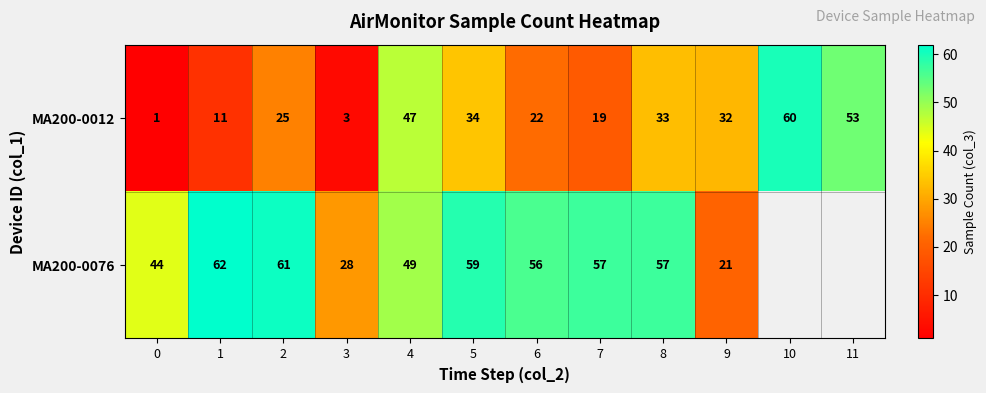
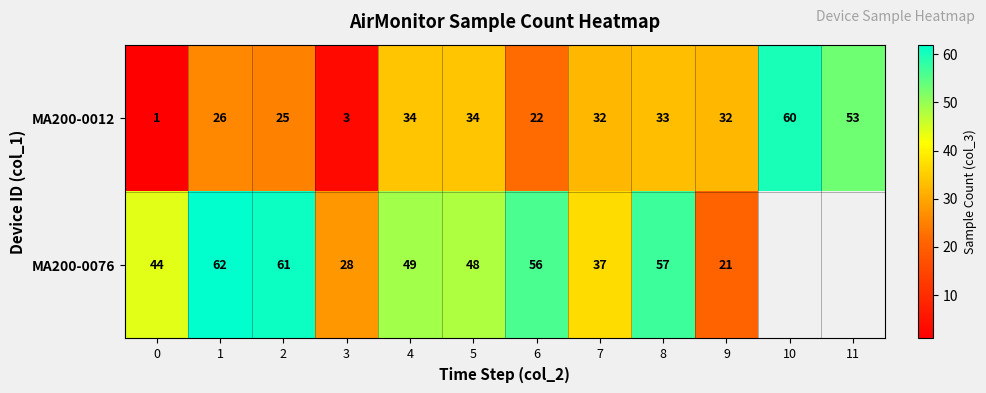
  {
    "MA200-0012": {
      "0": 1,
-     "1": 11,
+     "1": 26,
      "2": 25,
      "3": 3,
-     "4": 47,
+     "4": 34,
      "5": 34,
      "6": 22,
-     "7": 19,
+     "7": 32,
      "8": 33,
      "9": 32,
      "10": 60,
      "11": 53
    },
    "MA200-0076": {
      "0": 44,
      "1": 62,
      "2": 61,
      "3": 28,
      "4": 49,
-     "5": 59,
+     "5": 48,
      "6": 56,
-     "7": 57,
+     "7": 37,
      "8": 57,
      "9": 21
    }
  }
